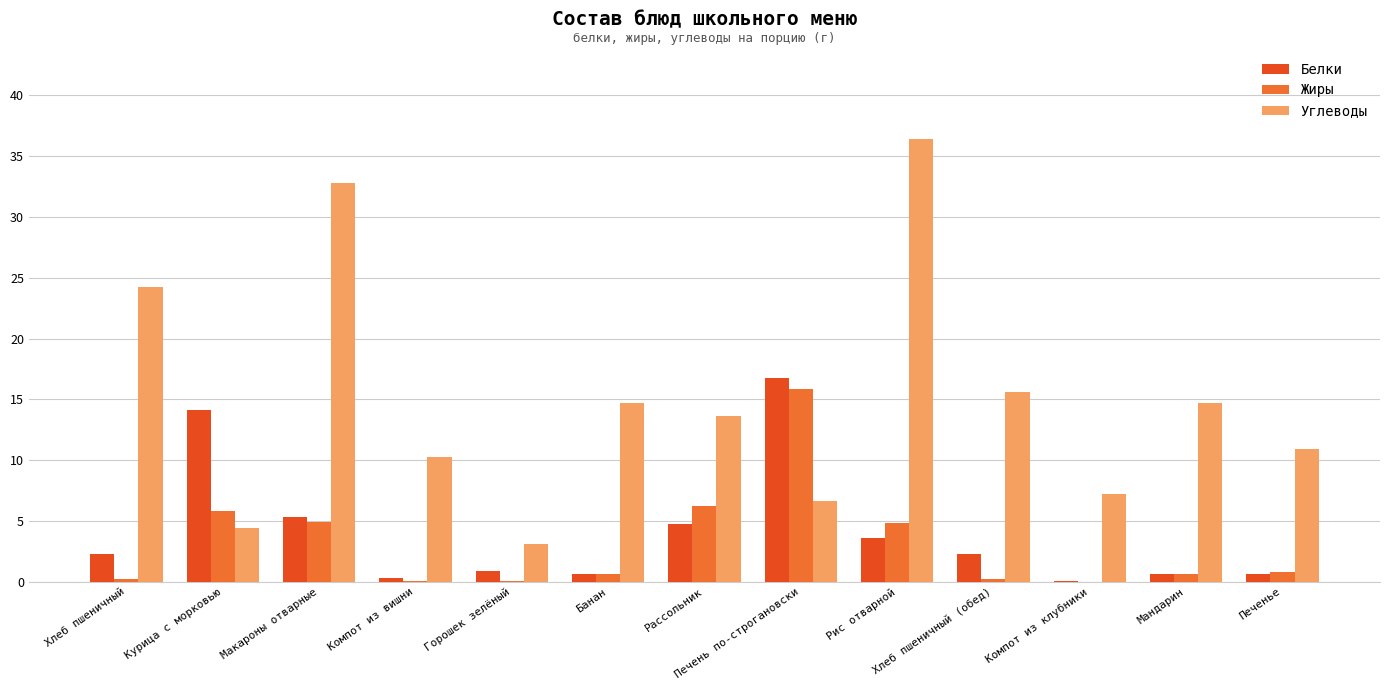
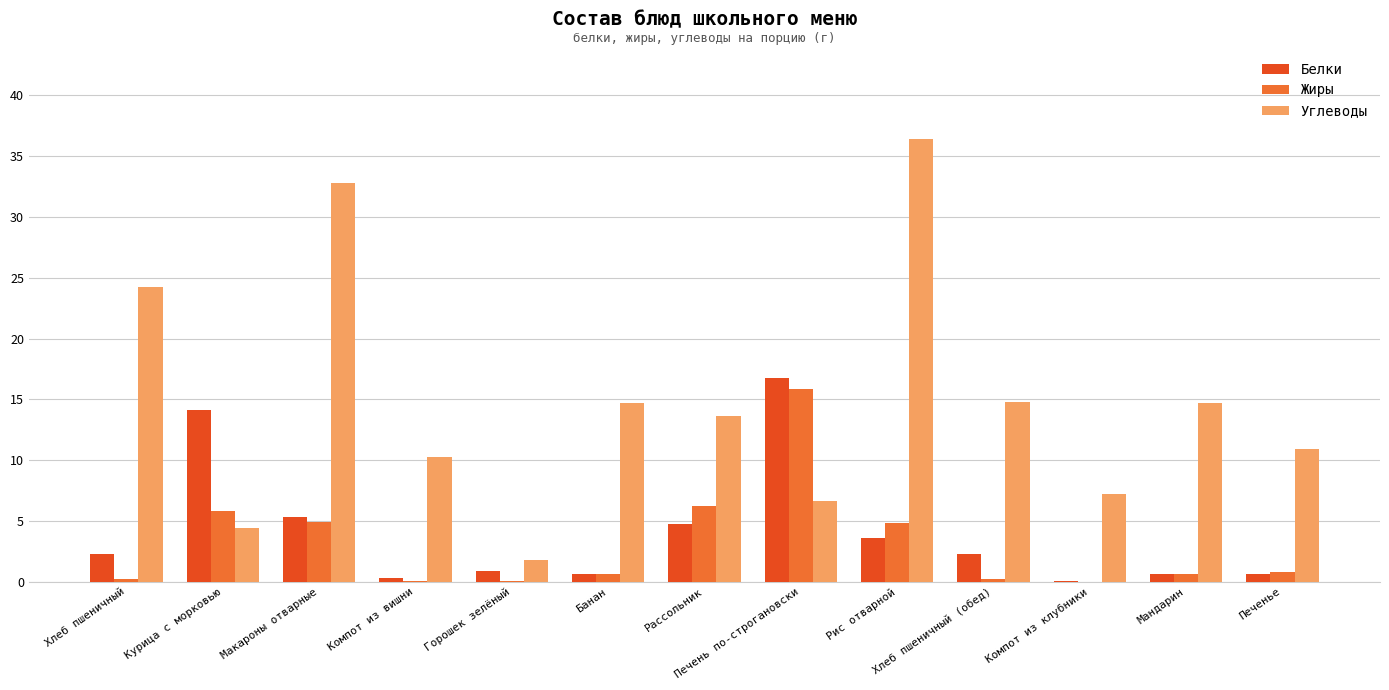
  {
    "Углеводы": {
      "Хлеб пшеничный": 24.3,
      "Курица с морковью": 4.5,
      "Макароны отварные": 32.8,
      "Компот из вишни": 10.2,
-     "Горошек зелёный": 3.1,
+     "Горошек зелёный": 1.8,
      "Банан": 14.7,
      "Рассольник": 13.6,
      "Печень по-строгановски": 6.7,
      "Рис отварной": 36.4,
-     "Хлеб пшеничный (обед)": 15.6,
+     "Хлеб пшеничный (обед)": 14.8,
      "Компот из клубники": 7.2,
      "Мандарин": 14.7,
      "Печенье": 10.9
    }
  }
